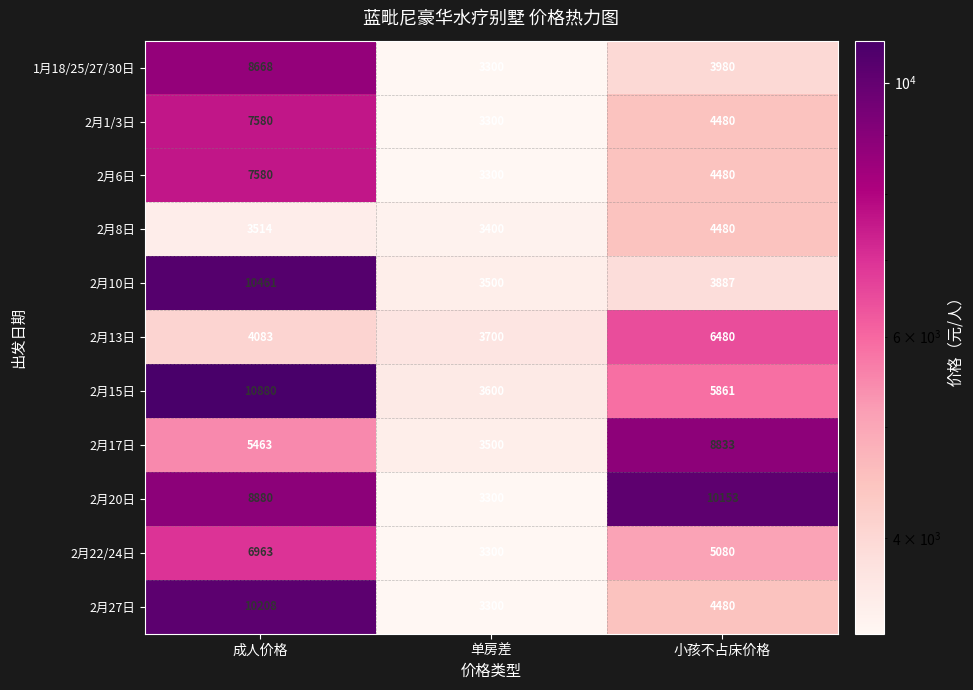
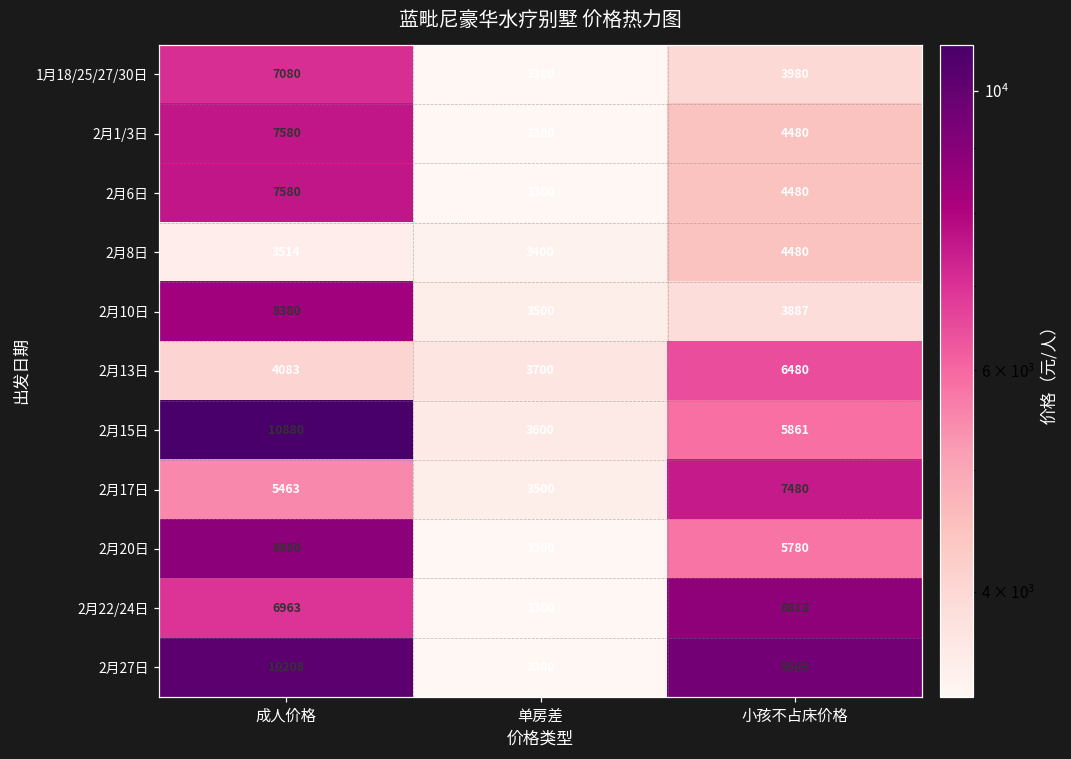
  {
    "1月18/25/27/30日": {
-     "成人价格": 8668
+     "成人价格": 7080
    },
    "2月1/3日": {
      "成人价格": 7580,
      "小孩不占床价格": 4480
    },
    "2月6日": {
      "成人价格": 7580,
      "小孩不占床价格": 4480
    },
    "2月8日": {
      "小孩不占床价格": 4480
    },
    "2月10日": {
-     "成人价格": 10461
+     "成人价格": 8380
    },
    "2月13日": {
      "小孩不占床价格": 6480
    },
    "2月15日": {
      "成人价格": 10880,
      "小孩不占床价格": 5861
    },
    "2月17日": {
      "成人价格": 5463,
-     "小孩不占床价格": 8833
+     "小孩不占床价格": 7480
    },
    "2月20日": {
      "成人价格": 8880,
-     "小孩不占床价格": 10153
+     "小孩不占床价格": 5780
    },
    "2月22/24日": {
      "成人价格": 6963,
-     "小孩不占床价格": 5080
+     "小孩不占床价格": 8813
    },
    "2月27日": {
      "成人价格": 10208,
-     "小孩不占床价格": 4480
+     "小孩不占床价格": 9509
    }
  }
